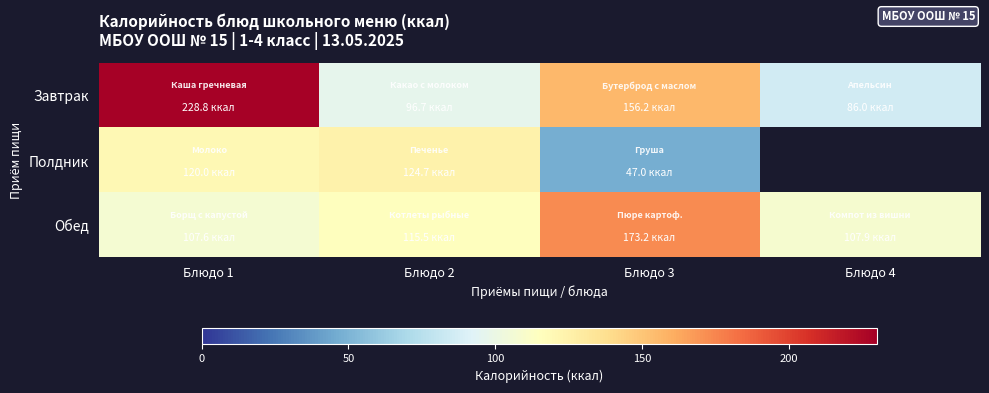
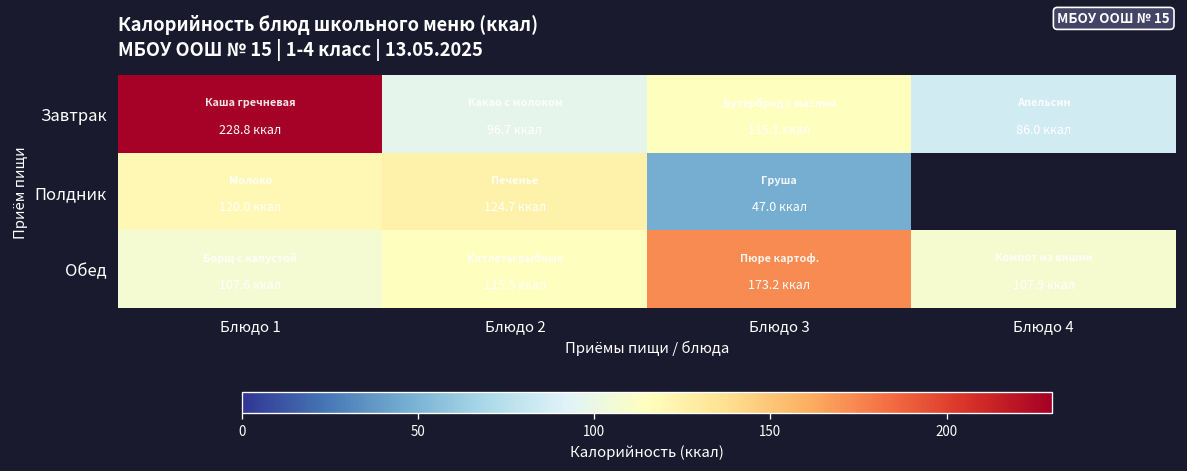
  {
    "Завтрак": {
-     "Блюдо 3": 156.2
+     "Блюдо 3": 115.1
    }
  }
